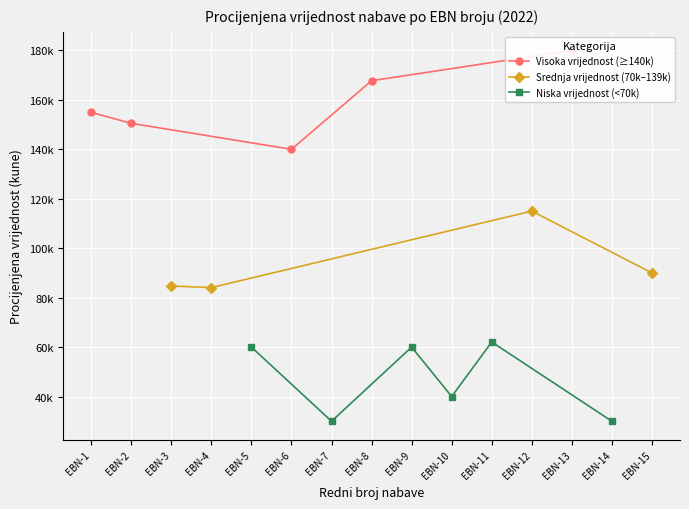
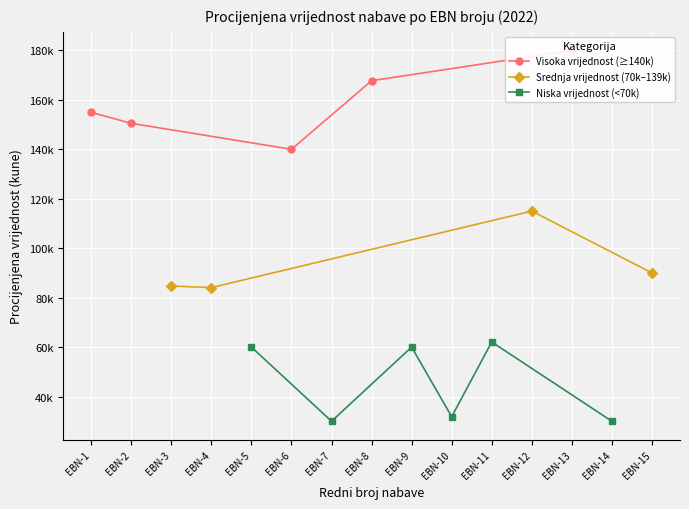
  {
    "Visoka vrijednost (≥140k)": {
      "EBN-1": 155000,
      "EBN-2": 151000,
      "EBN-6": 140000,
      "EBN-8": 168000
    },
    "Srednja vrijednost (70k–139k)": {
      "EBN-3": 85000,
      "EBN-4": 84000,
      "EBN-12": 115000,
      "EBN-15": 90000
    },
    "Niska vrijednost (<70k)": {
      "EBN-5": 60000,
      "EBN-7": 30000,
      "EBN-9": 60000,
-     "EBN-10": 40000,
+     "EBN-10": 32000,
      "EBN-11": 62000,
      "EBN-14": 30000
    }
  }
